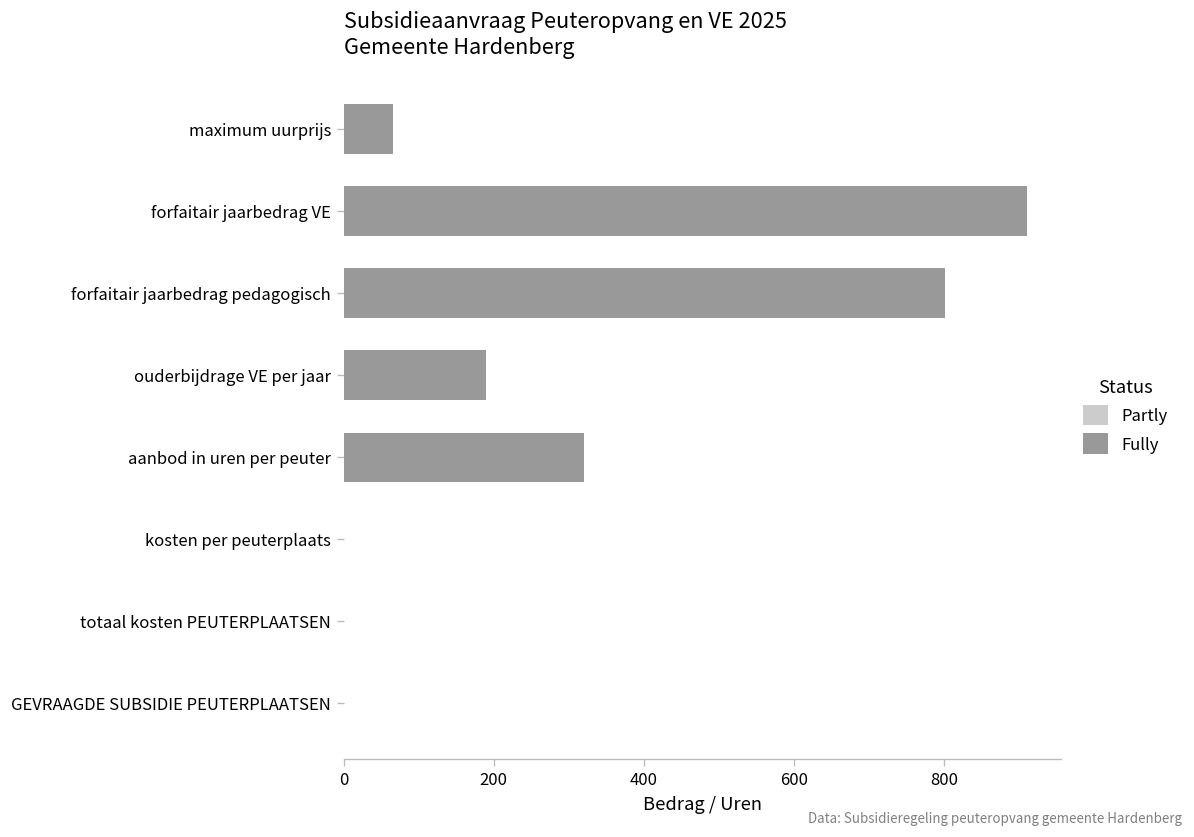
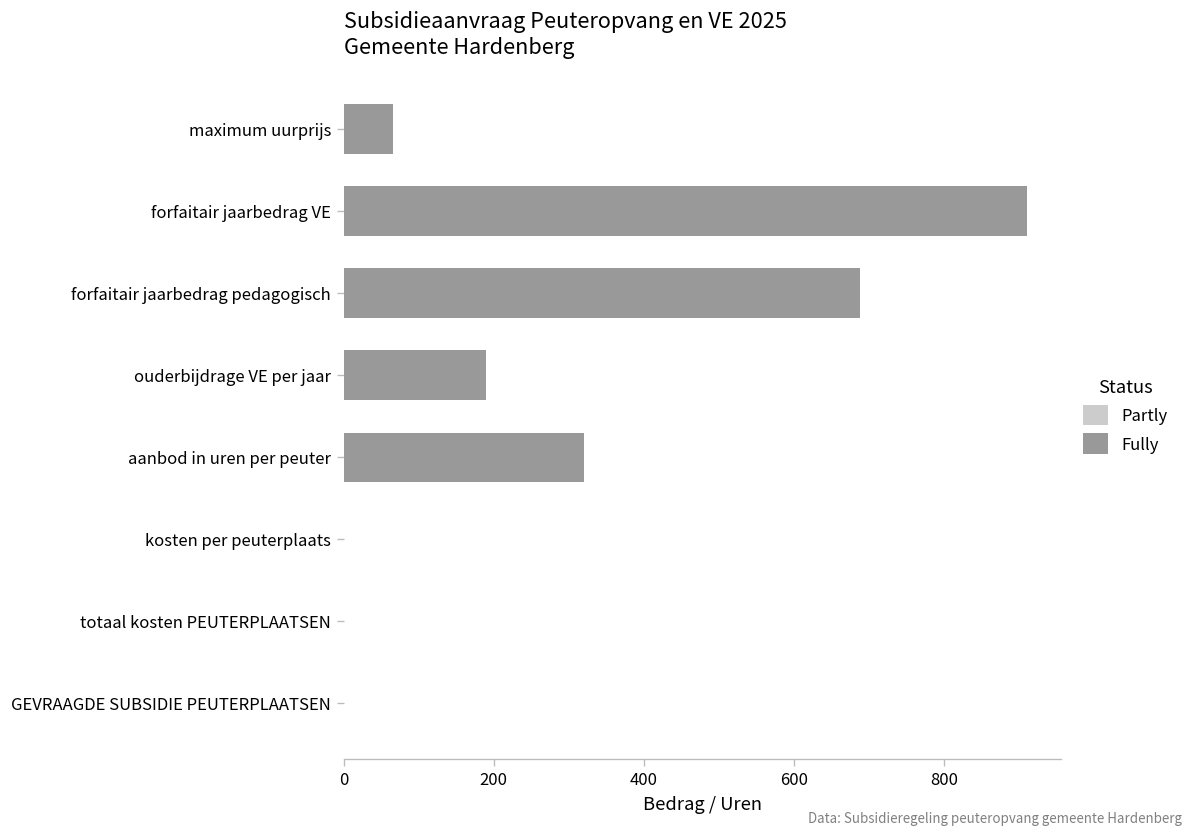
  {
    "Partly": {
      "maximum uurprijs": 0,
      "forfaitair jaarbedrag VE": 0,
      "forfaitair jaarbedrag pedagogisch": 0,
      "ouderbijdrage VE per jaar": 0,
      "aanbod in uren per peuter": 0,
      "kosten per peuterplaats": 0,
      "totaal kosten PEUTERPLAATSEN": 0,
      "GEVRAAGDE SUBSIDIE PEUTERPLAATSEN": 0
    },
    "Fully": {
      "maximum uurprijs": 70,
      "forfaitair jaarbedrag VE": 910,
-     "forfaitair jaarbedrag pedagogisch": 800,
+     "forfaitair jaarbedrag pedagogisch": 690,
      "ouderbijdrage VE per jaar": 190,
      "aanbod in uren per peuter": 320,
      "kosten per peuterplaats": 0,
      "totaal kosten PEUTERPLAATSEN": 0,
      "GEVRAAGDE SUBSIDIE PEUTERPLAATSEN": 0
    }
  }
